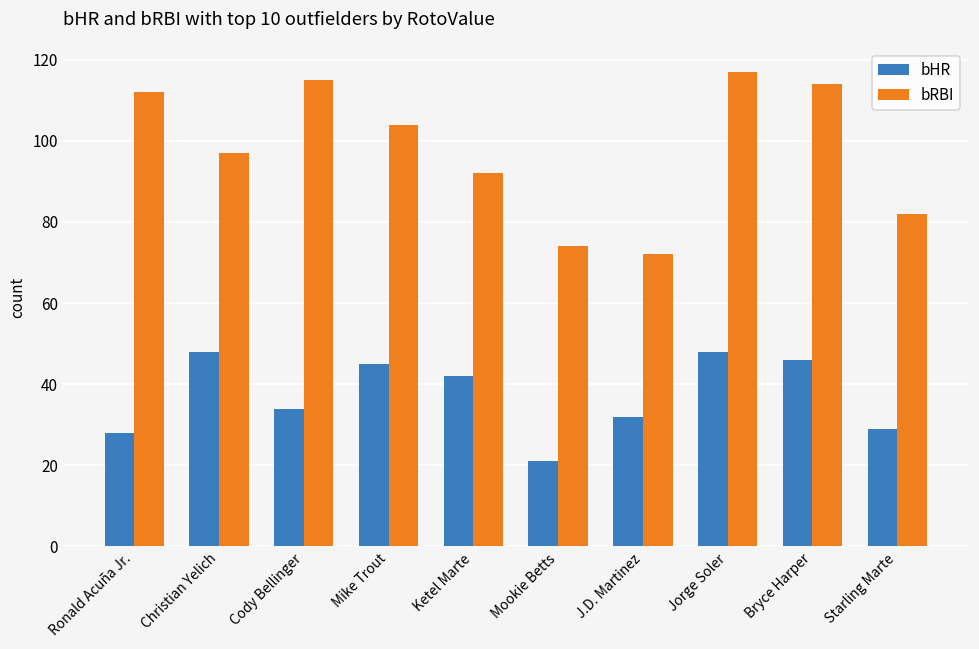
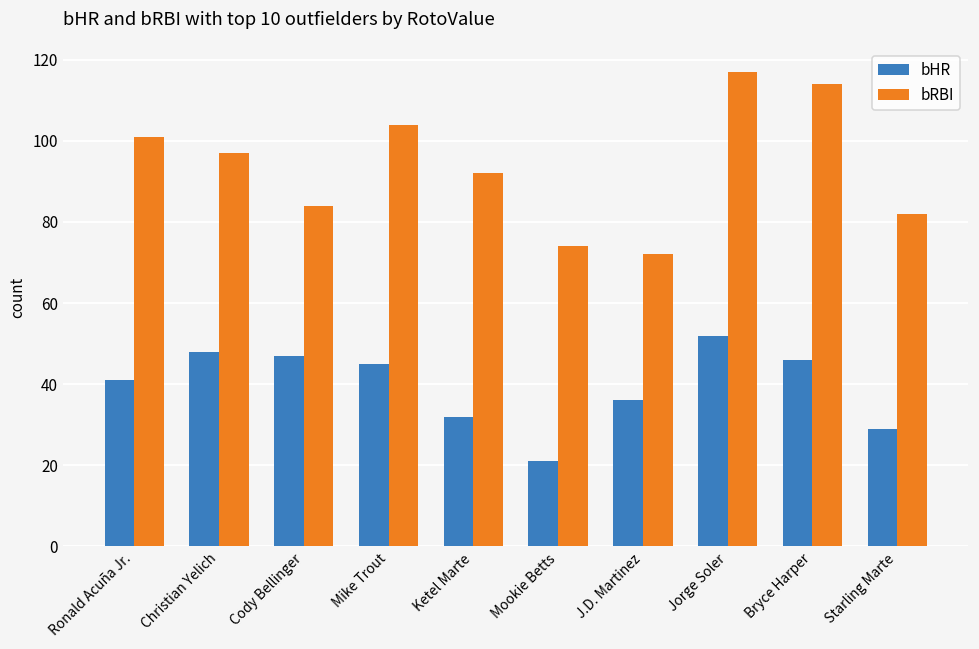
  {
    "bHR": {
-     "Ronald Acuña Jr.": 28,
+     "Ronald Acuña Jr.": 41,
      "Christian Yelich": 48,
-     "Cody Bellinger": 34,
+     "Cody Bellinger": 47,
      "Mike Trout": 45,
-     "Ketel Marte": 42,
+     "Ketel Marte": 32,
      "Mookie Betts": 21,
-     "J.D. Martinez": 32,
-     "Jorge Soler": 48,
+     "J.D. Martinez": 36,
+     "Jorge Soler": 52,
      "Bryce Harper": 46,
      "Starling Marte": 29
    },
    "bRBI": {
-     "Ronald Acuña Jr.": 112,
+     "Ronald Acuña Jr.": 101,
      "Christian Yelich": 97,
-     "Cody Bellinger": 115,
+     "Cody Bellinger": 84,
      "Mike Trout": 104,
      "Ketel Marte": 92,
      "Mookie Betts": 74,
      "J.D. Martinez": 72,
      "Jorge Soler": 117,
      "Bryce Harper": 114,
      "Starling Marte": 82
    }
  }
